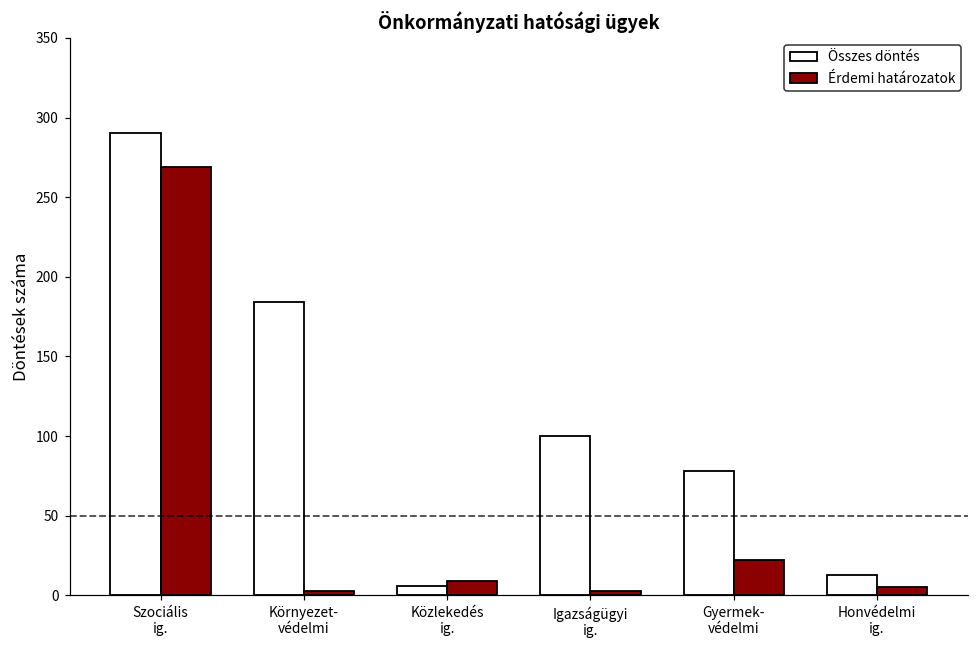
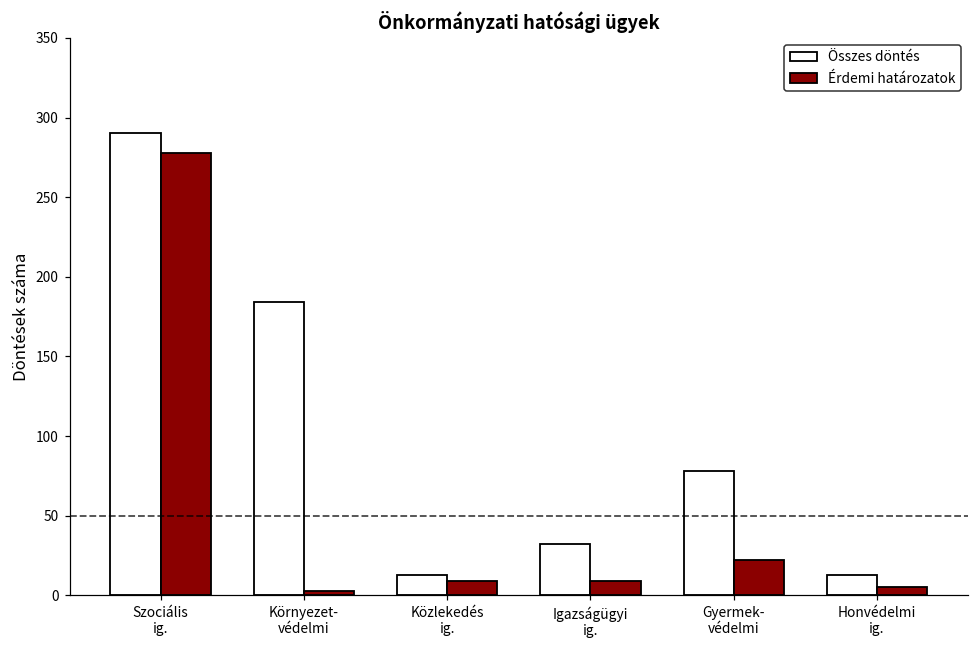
  {
    "Összes döntés": {
      "Szociális ig.": 290,
      "Környezet- védelmi": 184,
-     "Közlekedés ig.": 6,
-     "Igazságügyi ig.": 100,
+     "Közlekedés ig.": 13,
+     "Igazságügyi ig.": 32,
      "Gyermek- védelmi": 78,
      "Honvédelmi ig.": 13
    },
    "Érdemi határozatok": {
-     "Szociális ig.": 269,
+     "Szociális ig.": 278,
      "Környezet- védelmi": 3,
      "Közlekedés ig.": 9,
-     "Igazságügyi ig.": 3,
+     "Igazságügyi ig.": 9,
      "Gyermek- védelmi": 22,
      "Honvédelmi ig.": 5
    }
  }
